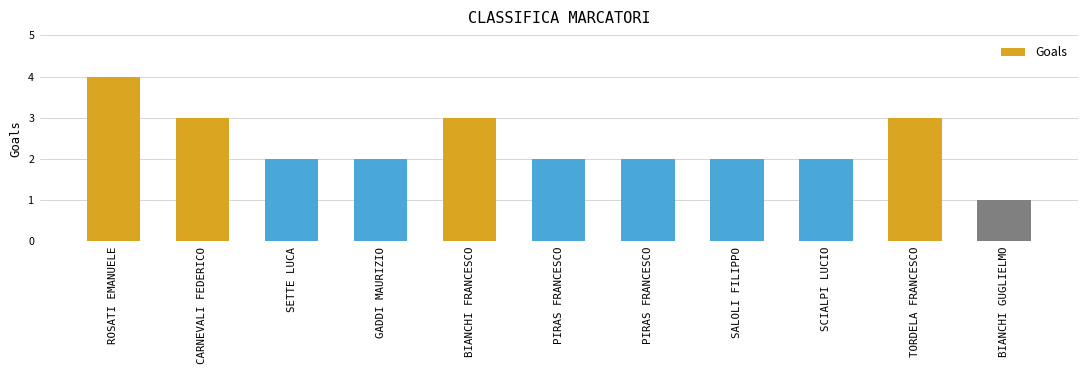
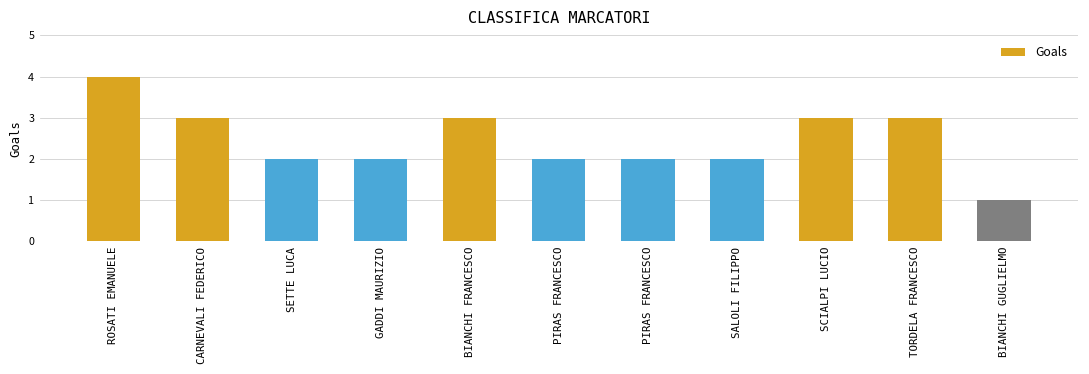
  {
    "ROSATI EMANUELE": 4,
    "CARNEVALI FEDERICO": 3,
    "SETTE LUCA": 2,
    "GADDI MAURIZIO": 2,
    "BIANCHI FRANCESCO": 3,
    "SALOLI FILIPPO": 2,
-   "SCIALPI LUCIO": 2,
+   "SCIALPI LUCIO": 3,
    "TORDELA FRANCESCO": 3,
    "BIANCHI GUGLIELMO": 1
  }
